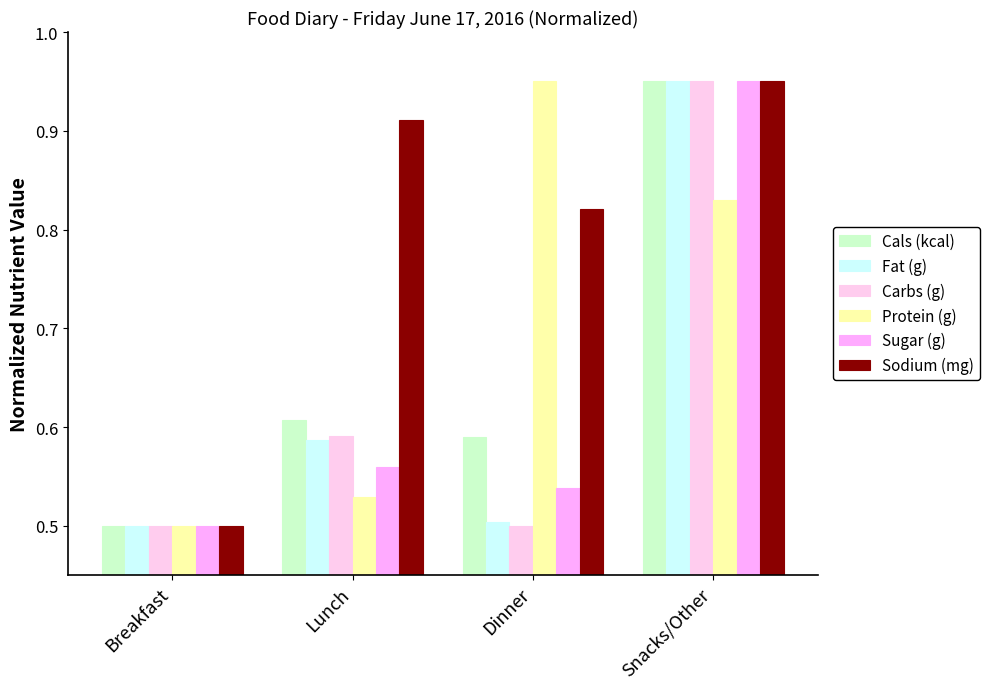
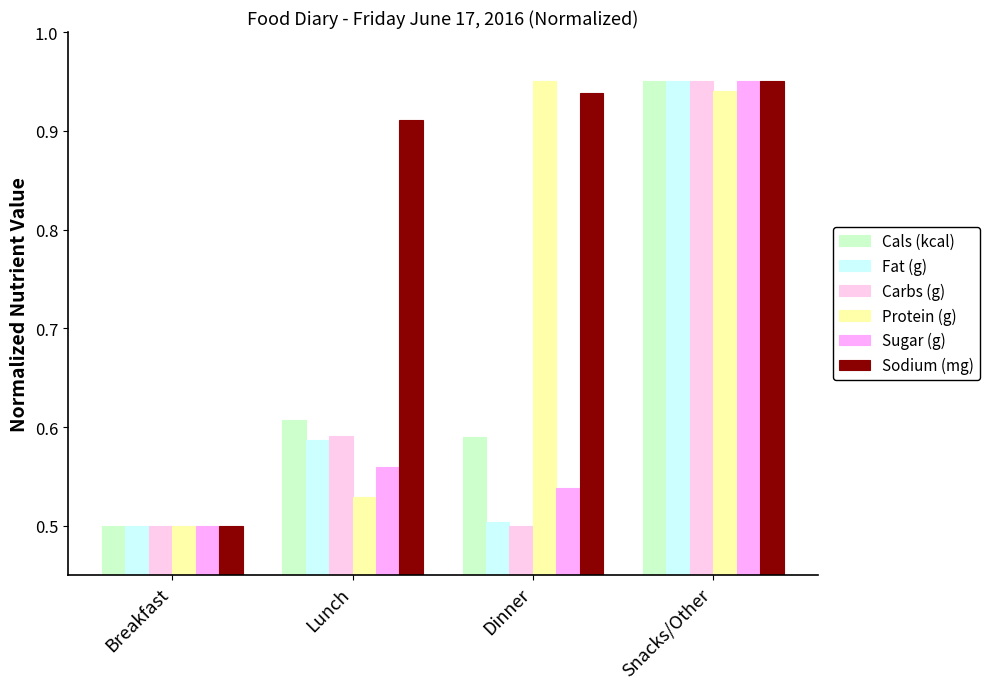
  {
    "Protein (g)": {
      "Breakfast": 0.50,
      "Lunch": 0.53,
      "Dinner": 0.95,
-     "Snacks/Other": 0.83
+     "Snacks/Other": 0.94
    },
    "Sodium (mg)": {
      "Breakfast": 0.50,
      "Lunch": 0.91,
-     "Dinner": 0.82,
+     "Dinner": 0.94,
      "Snacks/Other": 0.95
    }
  }
